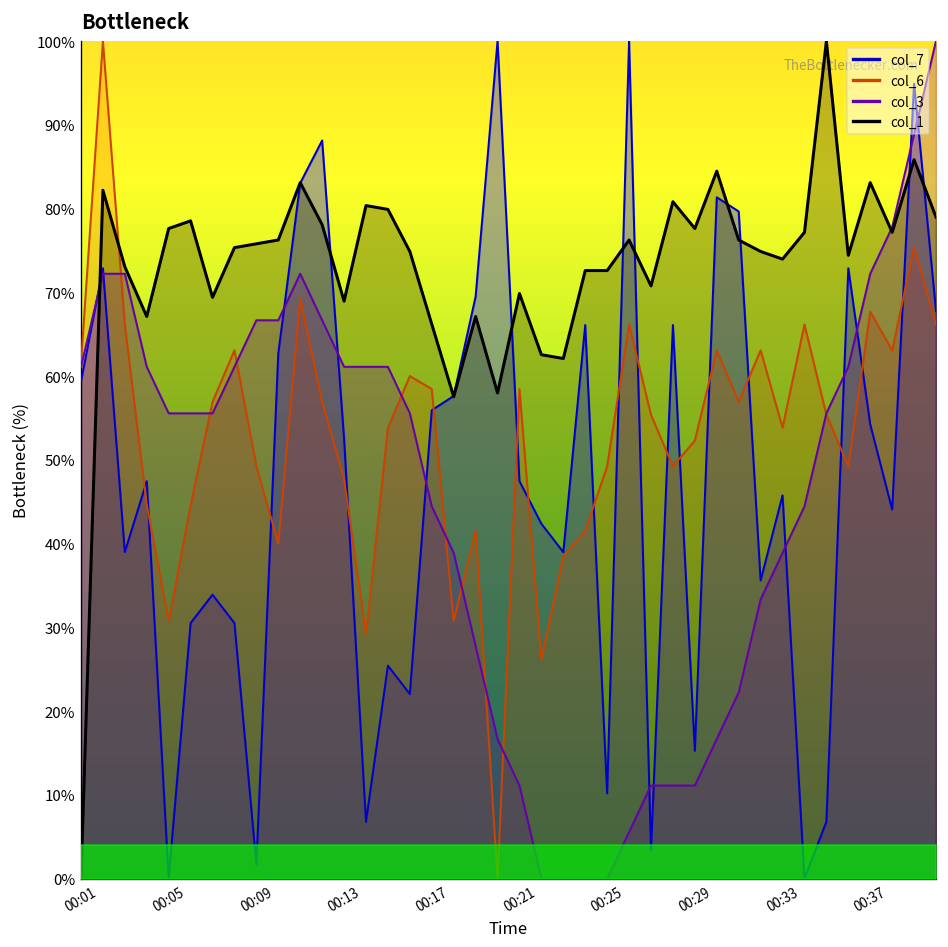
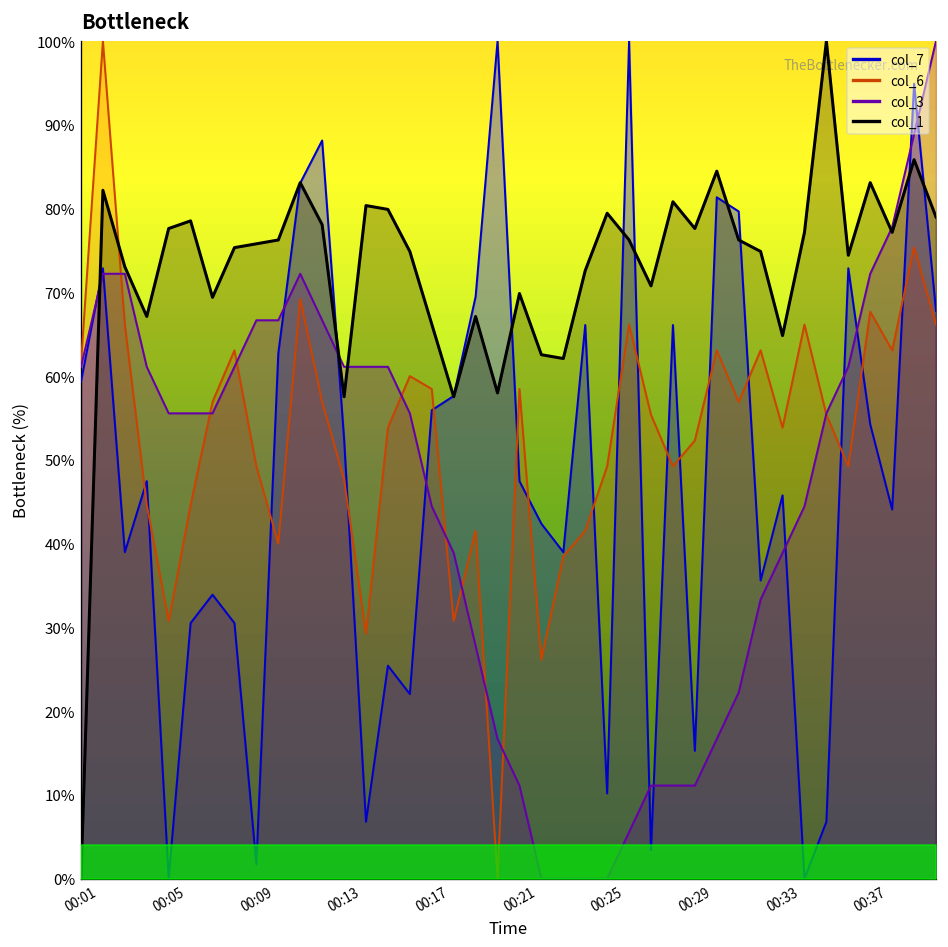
  {
    "col_1": {
      "00:01": "0%",
      "00:05": "78%",
      "00:09": "76%",
-     "00:13": "69%",
+     "00:13": "58%",
      "00:17": "66%",
      "00:21": "70%",
-     "00:25": "73%",
+     "00:25": "79%",
      "00:29": "78%",
-     "00:33": "74%",
+     "00:33": "65%",
      "00:37": "83%"
    }
  }
